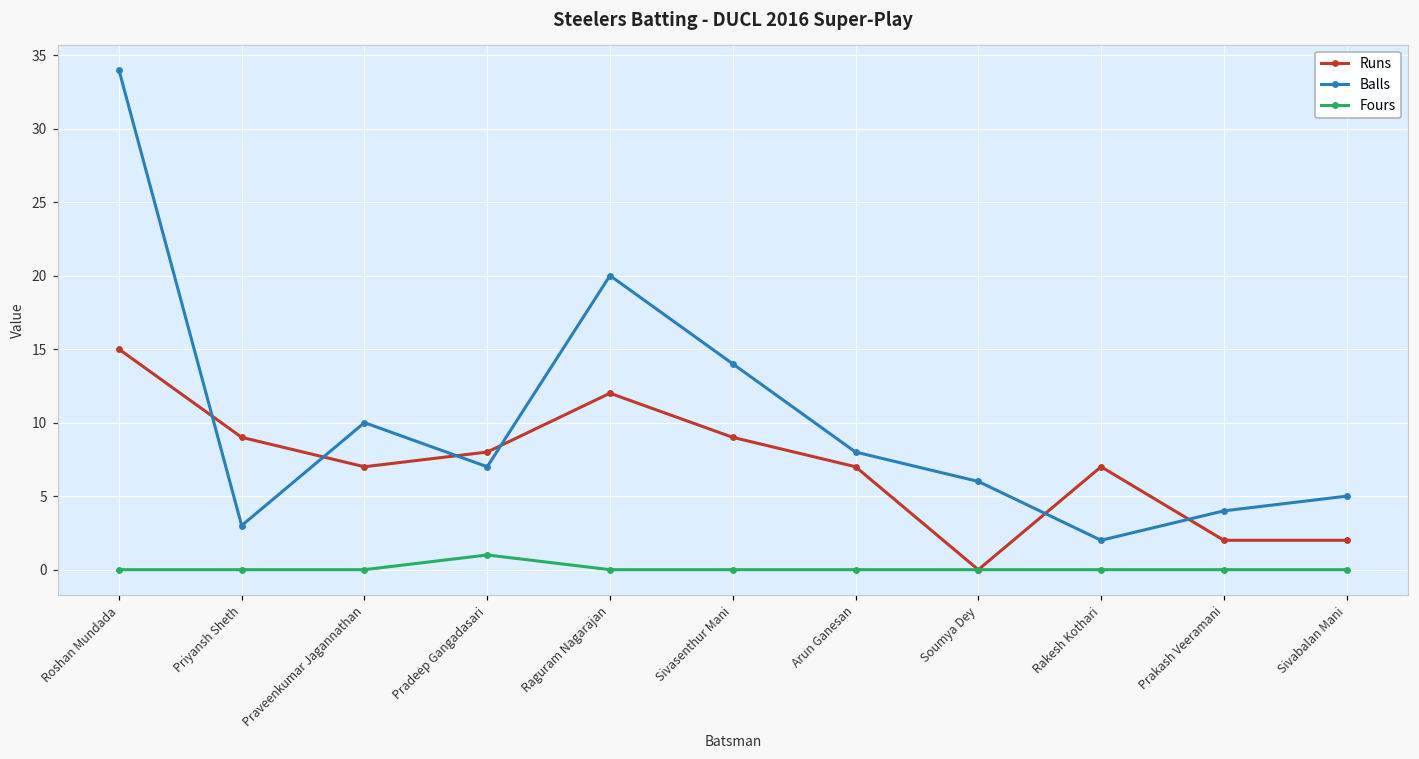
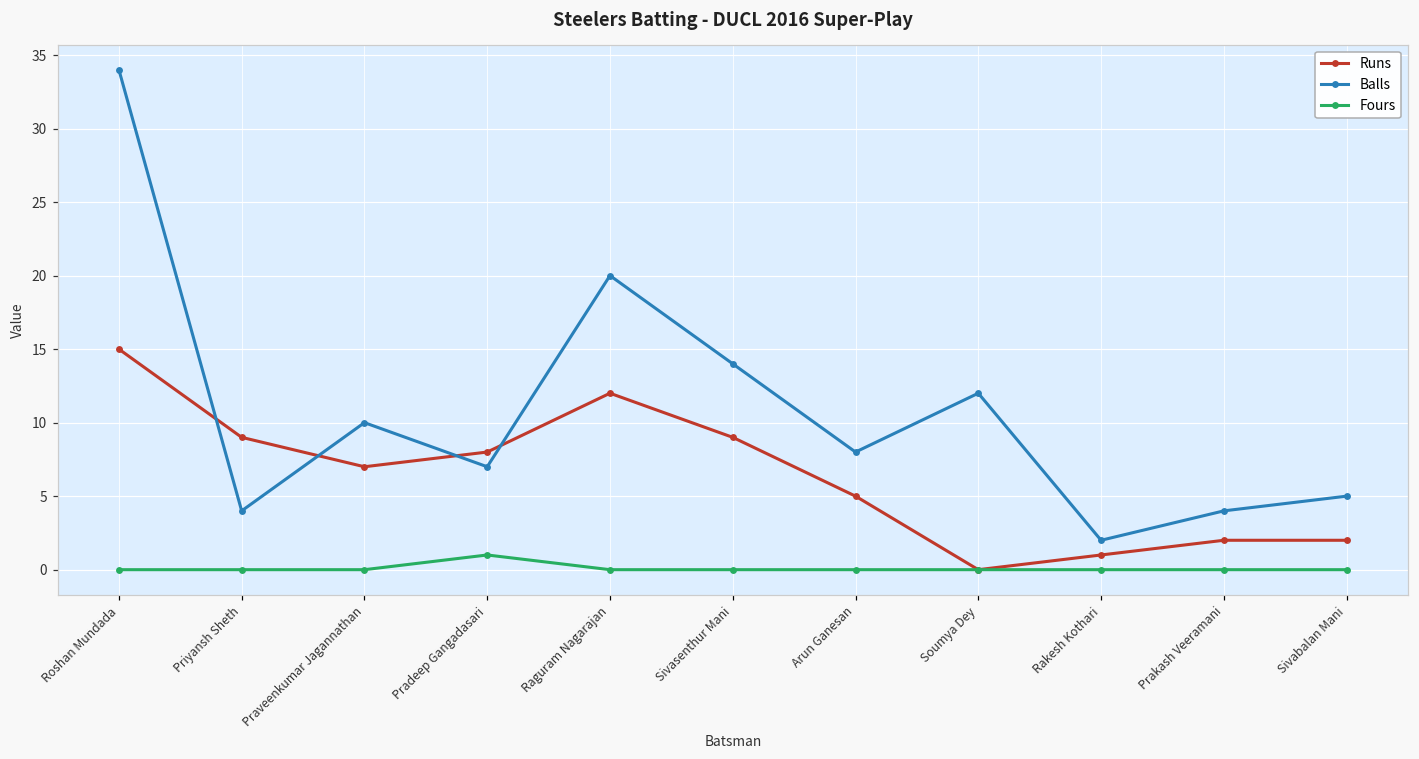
  {
    "Runs": {
      "Roshan Mundada": 15,
      "Priyansh Sheth": 9,
      "Praveenkumar Jagannathan": 7,
      "Pradeep Gangadasari": 8,
      "Raguram Nagarajan": 12,
      "Sivasenthur Mani": 9,
-     "Arun Ganesan": 7,
-     "Rakesh Kothari": 7,
+     "Arun Ganesan": 5,
+     "Rakesh Kothari": 1,
      "Prakash Veeramani": 2,
      "Sivabalan Mani": 2
    },
    "Balls": {
      "Roshan Mundada": 34,
-     "Priyansh Sheth": 3,
+     "Priyansh Sheth": 4,
      "Praveenkumar Jagannathan": 10,
      "Pradeep Gangadasari": 7,
      "Raguram Nagarajan": 20,
      "Sivasenthur Mani": 14,
      "Arun Ganesan": 8,
-     "Soumya Dey": 6,
+     "Soumya Dey": 12,
      "Rakesh Kothari": 2,
      "Prakash Veeramani": 4,
      "Sivabalan Mani": 5
    },
    "Fours": {
      "Roshan Mundada": 0,
      "Priyansh Sheth": 0,
      "Praveenkumar Jagannathan": 0,
      "Pradeep Gangadasari": 1,
      "Raguram Nagarajan": 0,
      "Sivasenthur Mani": 0,
      "Arun Ganesan": 0,
      "Rakesh Kothari": 0,
      "Prakash Veeramani": 0,
      "Sivabalan Mani": 0
    }
  }
